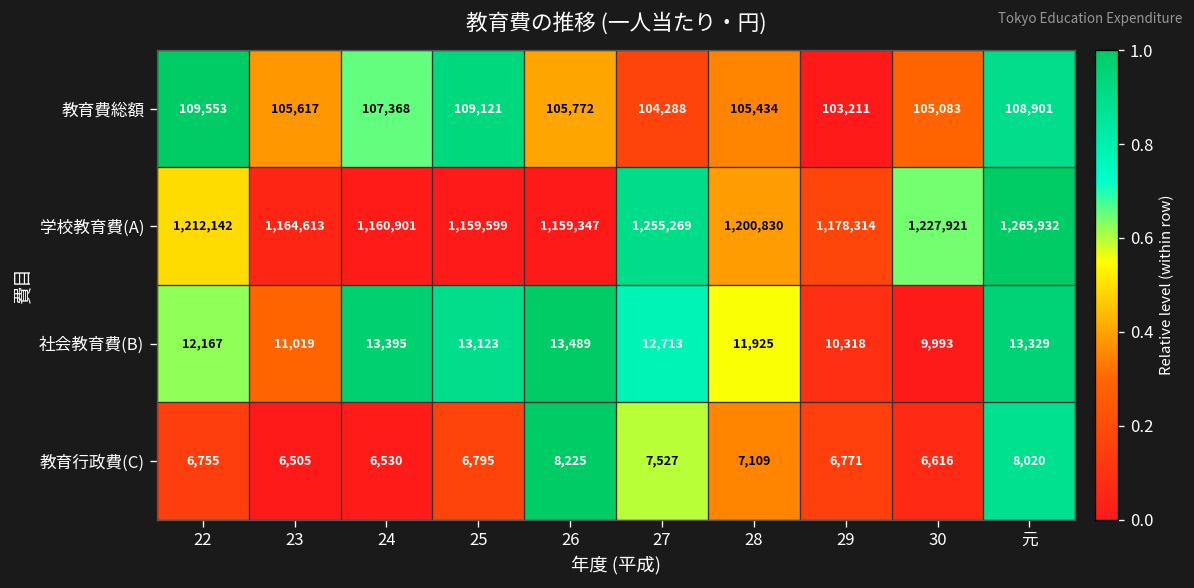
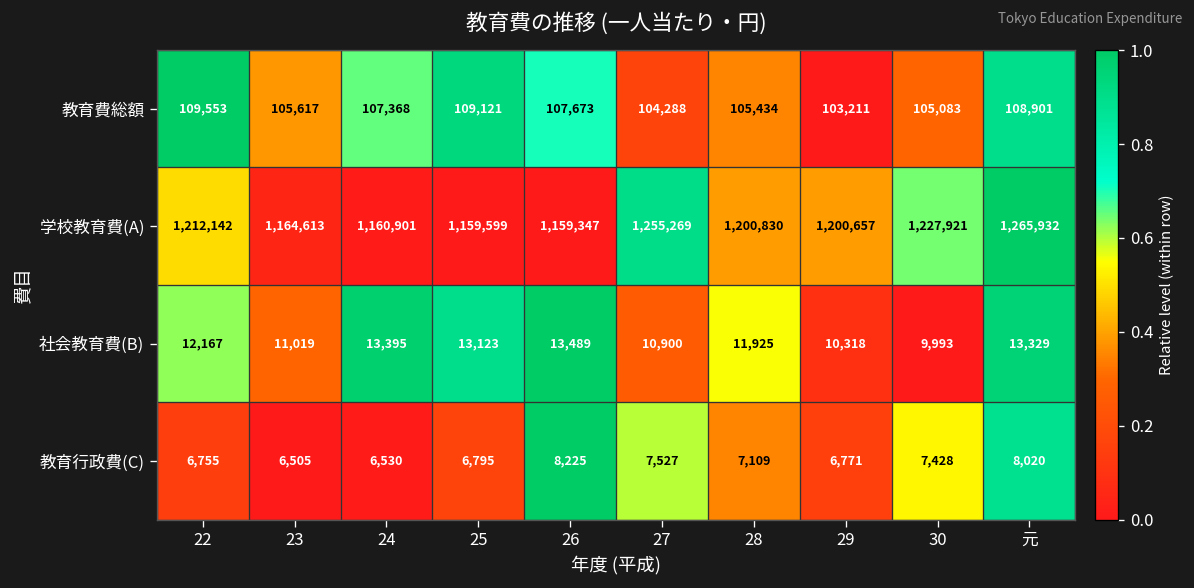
  {
    "教育費総額": {
      "22": "109,553",
      "23": "105,617",
      "24": "107,368",
      "25": "109,121",
-     "26": "105,772",
+     "26": "107,673",
      "27": "104,288",
      "28": "105,434",
      "29": "103,211",
      "30": "105,083",
      "元": "108,901"
    },
    "学校教育費(A)": {
      "22": "1,212,142",
      "23": "1,164,613",
      "24": "1,160,901",
      "25": "1,159,599",
      "26": "1,159,347",
      "27": "1,255,269",
      "28": "1,200,830",
-     "29": "1,178,314",
+     "29": "1,200,657",
      "30": "1,227,921",
      "元": "1,265,932"
    },
    "社会教育費(B)": {
      "22": "12,167",
      "23": "11,019",
      "24": "13,395",
      "25": "13,123",
      "26": "13,489",
-     "27": "12,713",
+     "27": "10,900",
      "28": "11,925",
      "29": "10,318",
      "30": "9,993",
      "元": "13,329"
    },
    "教育行政費(C)": {
      "22": "6,755",
      "23": "6,505",
      "24": "6,530",
      "25": "6,795",
      "26": "8,225",
      "27": "7,527",
      "28": "7,109",
      "29": "6,771",
-     "30": "6,616",
+     "30": "7,428",
      "元": "8,020"
    }
  }
